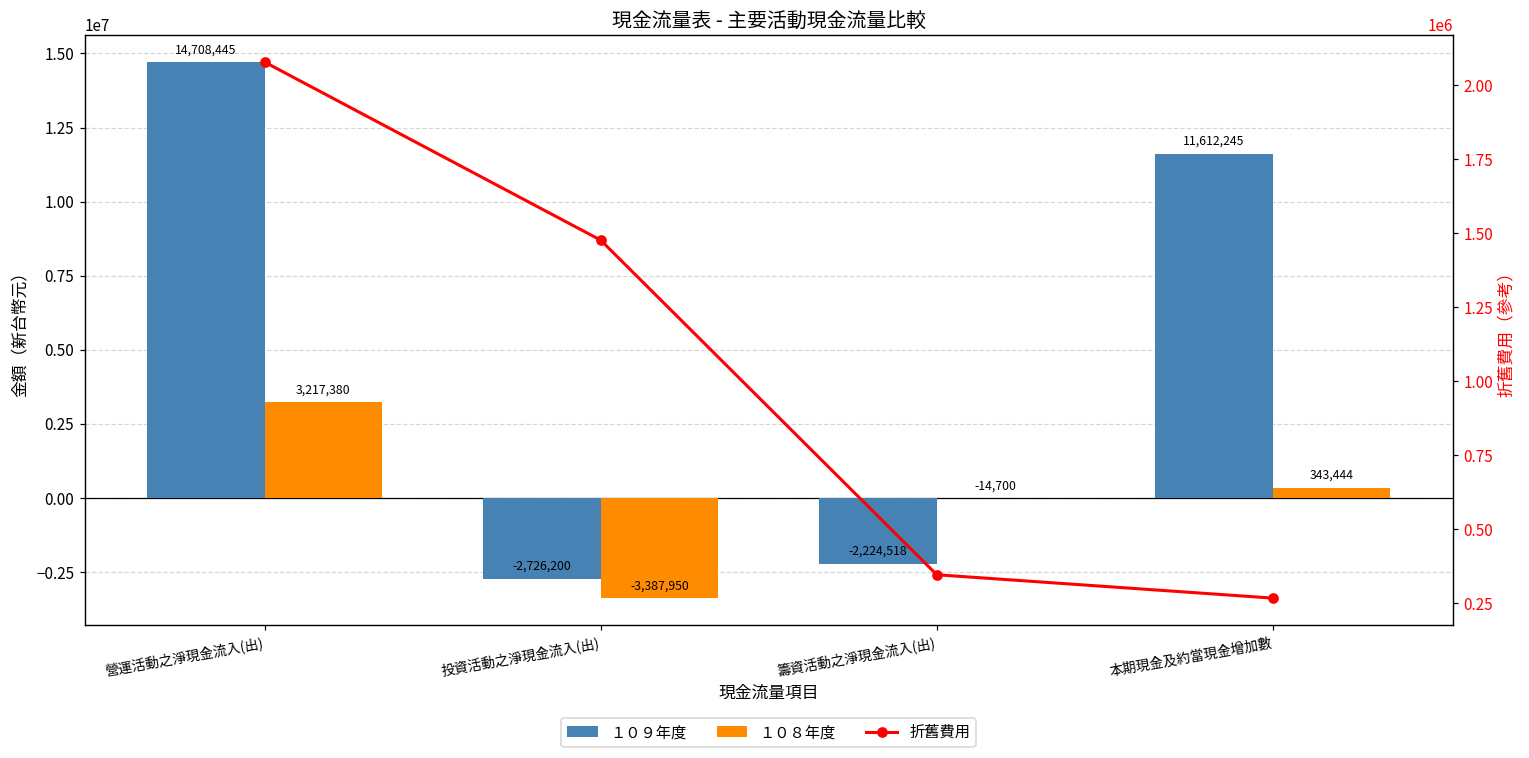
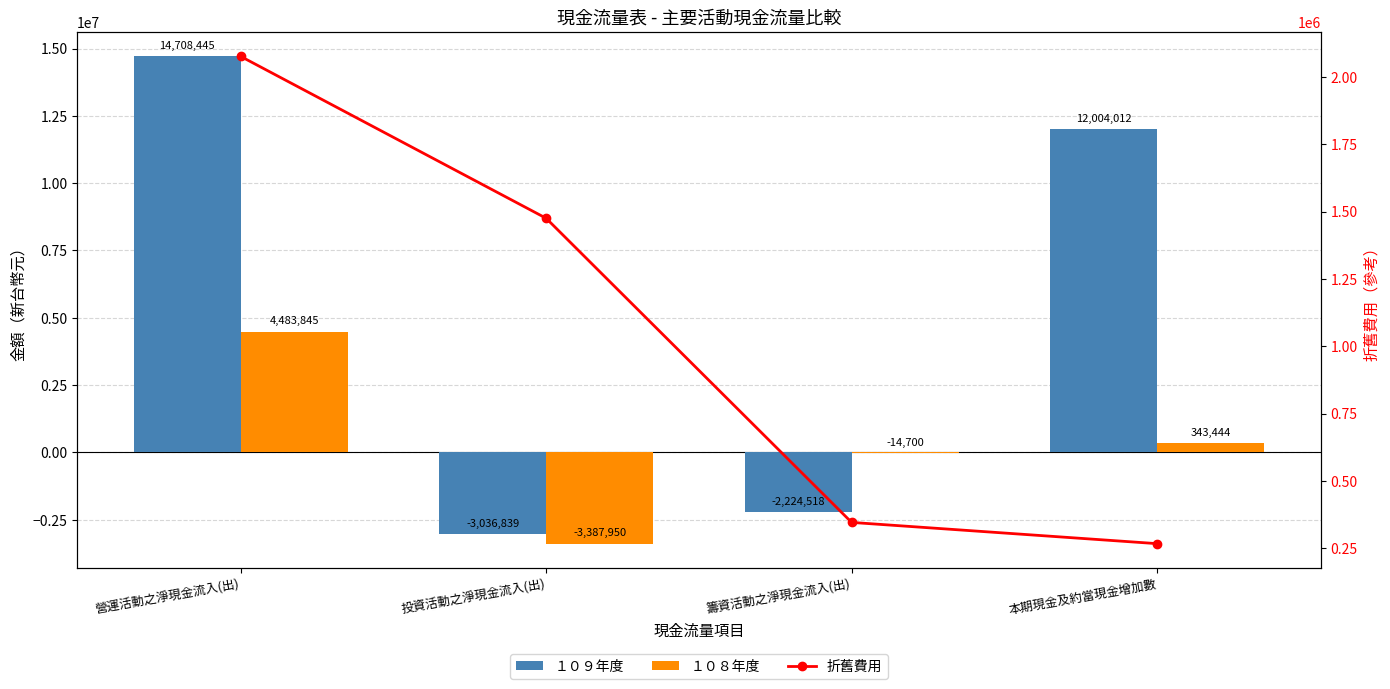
  {
    "１０９年度": {
      "營運活動之淨現金流入(出)": "14,708,445",
-     "投資活動之淨現金流入(出)": "-2,726,200",
+     "投資活動之淨現金流入(出)": "-3,036,839",
      "籌資活動之淨現金流入(出)": "-2,224,518",
-     "本期現金及約當現金增加數": "11,612,245"
+     "本期現金及約當現金增加數": "12,004,012"
    },
    "１０８年度": {
-     "營運活動之淨現金流入(出)": "3,217,380",
+     "營運活動之淨現金流入(出)": "4,483,845",
      "投資活動之淨現金流入(出)": "-3,387,950",
      "籌資活動之淨現金流入(出)": "-14,700",
      "本期現金及約當現金增加數": "343,444"
    }
  }
